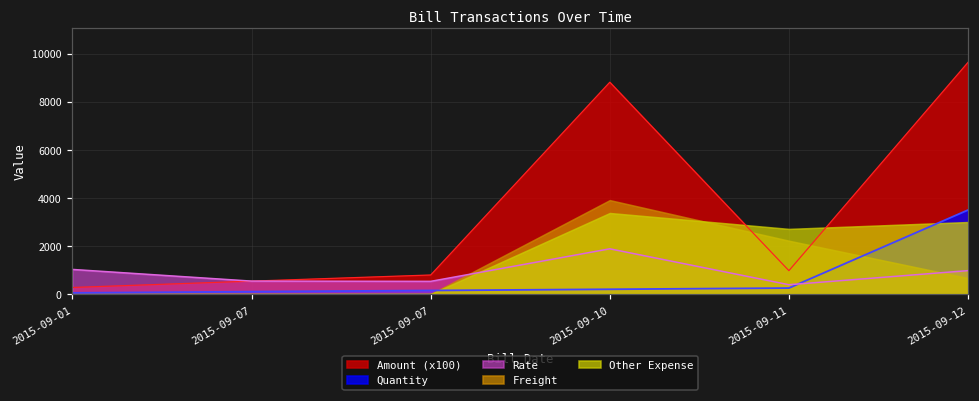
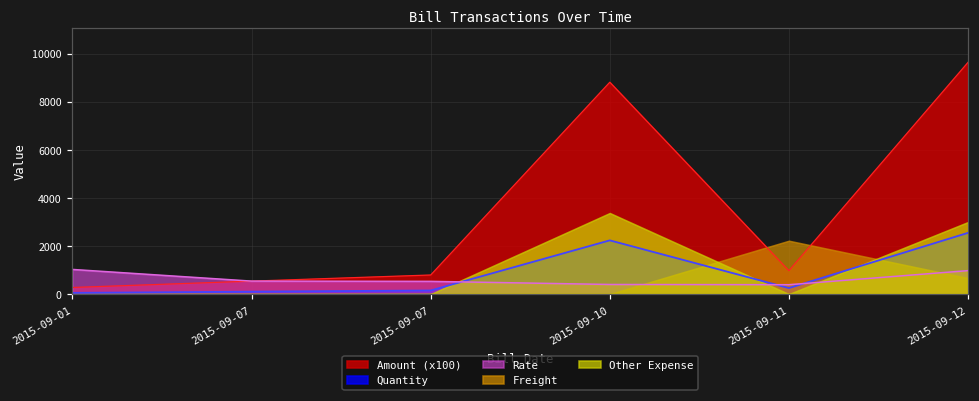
  {
    "Amount (x100)": {
      "2015-09-01": 300,
      "2015-09-10": 8800,
      "2015-09-11": 1000,
      "2015-09-12": 9700
    },
    "Quantity": {
-     "2015-09-10": 200,
+     "2015-09-10": 2200,
      "2015-09-11": 300,
-     "2015-09-12": 3500
+     "2015-09-12": 2600
    },
    "Rate": {
      "2015-09-01": 1000,
-     "2015-09-10": 1900,
+     "2015-09-10": 400,
      "2015-09-11": 400,
      "2015-09-12": 1000
    },
    "Freight": {
-     "2015-09-10": 3900,
+     "2015-09-10": 0,
      "2015-09-11": 2200,
      "2015-09-12": 700
    },
    "Other Expense": {
      "2015-09-10": 3400,
-     "2015-09-11": 2700,
+     "2015-09-11": 0,
      "2015-09-12": 3000
    }
  }
